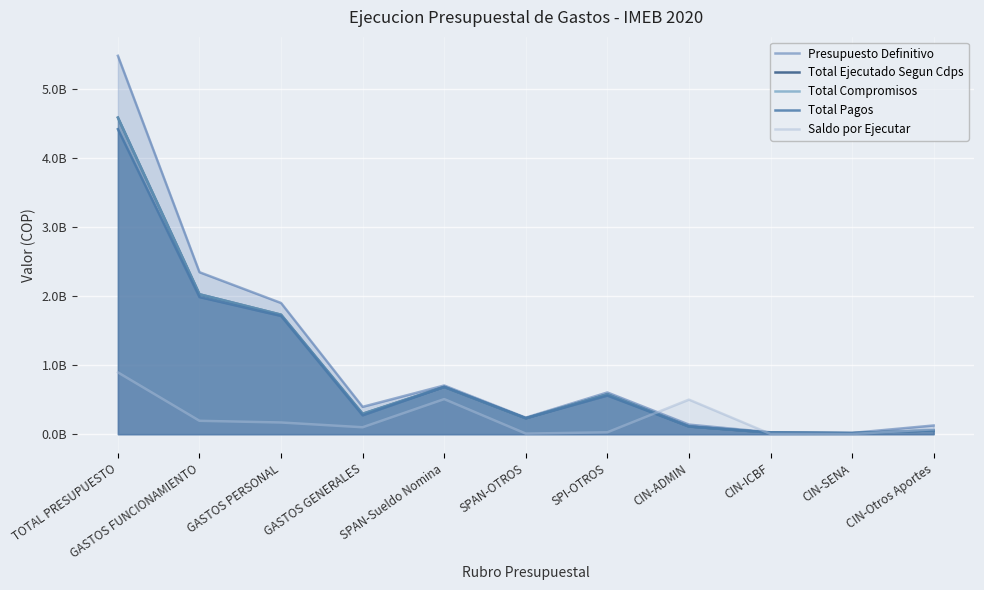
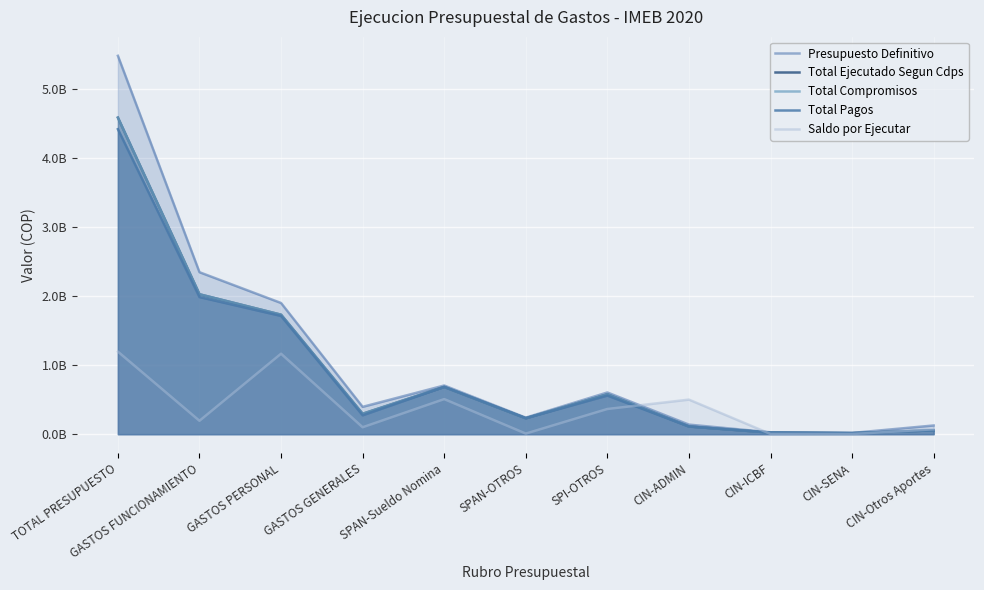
  {
    "Saldo por Ejecutar": {
-     "TOTAL PRESUPUESTO": 900000000,
+     "TOTAL PRESUPUESTO": 1200000000,
      "GASTOS FUNCIONAMIENTO": 200000000,
-     "GASTOS PERSONAL": 200000000,
+     "GASTOS PERSONAL": 1200000000,
      "GASTOS GENERALES": 100000000,
      "SPAN-Sueldo Nomina": 500000000,
      "SPAN-OTROS": 0,
-     "SPI-OTROS": 0,
+     "SPI-OTROS": 400000000,
      "CIN-ADMIN": 500000000
    }
  }
